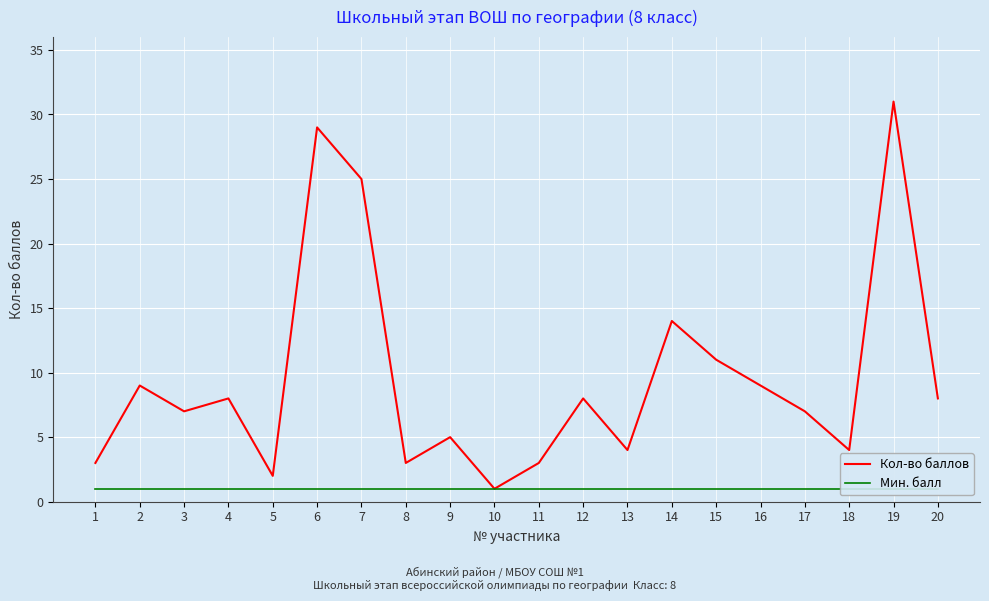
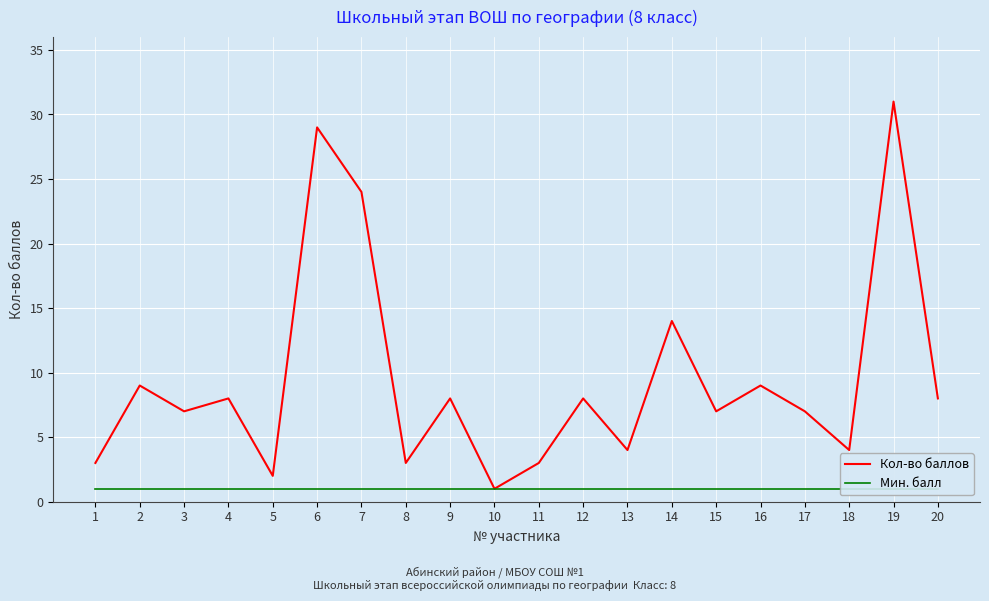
  {
    "Кол-во баллов": {
      "1": 3,
      "2": 9,
      "3": 7,
      "4": 8,
      "5": 2,
      "6": 29,
-     "7": 25,
+     "7": 24,
      "8": 3,
-     "9": 5,
+     "9": 8,
      "11": 3,
      "12": 8,
      "13": 4,
      "14": 14,
-     "15": 11,
+     "15": 7,
      "16": 9,
      "17": 7,
      "18": 4,
      "19": 31,
      "20": 8
    },
    "Мин. балл": {
      "1": 1,
      "2": 1,
      "3": 1,
      "4": 1,
      "5": 1,
      "6": 1,
      "7": 1,
      "8": 1,
      "9": 1,
      "11": 1,
      "12": 1,
      "13": 1,
      "14": 1,
      "15": 1,
      "16": 1,
      "17": 1
    }
  }
